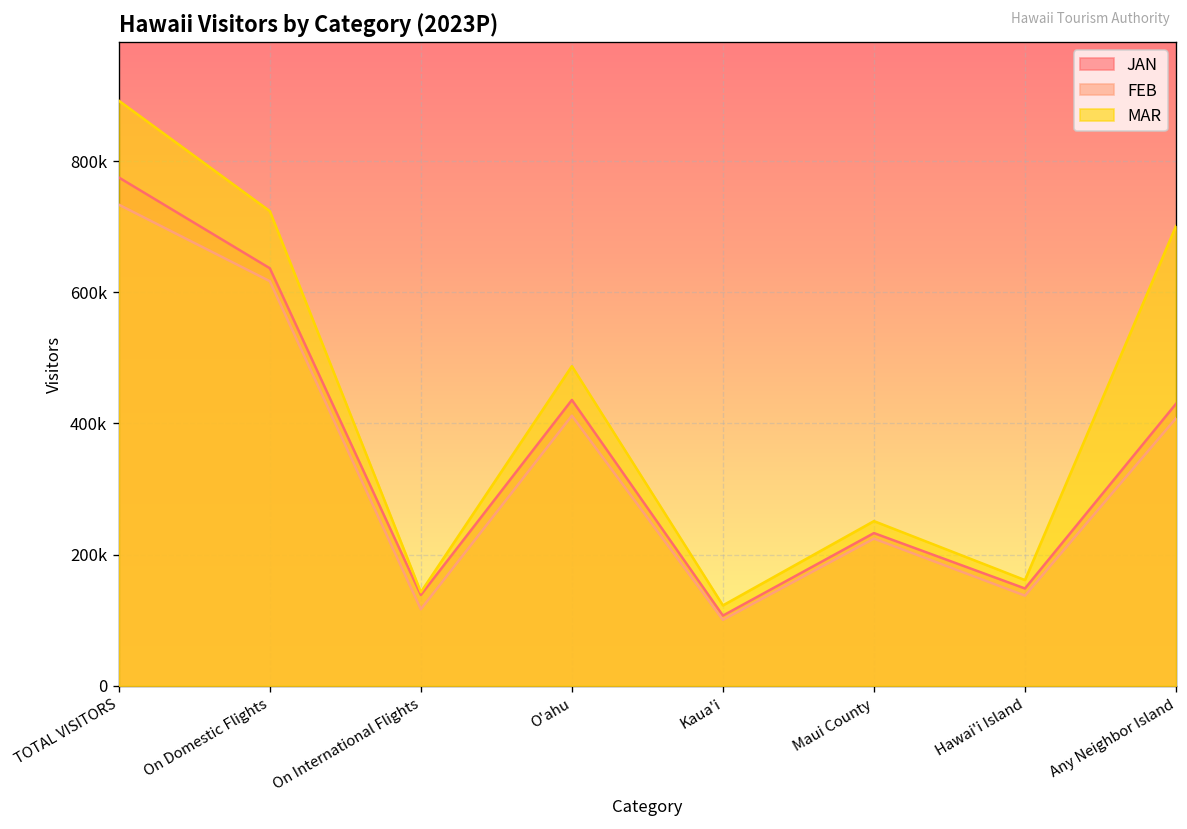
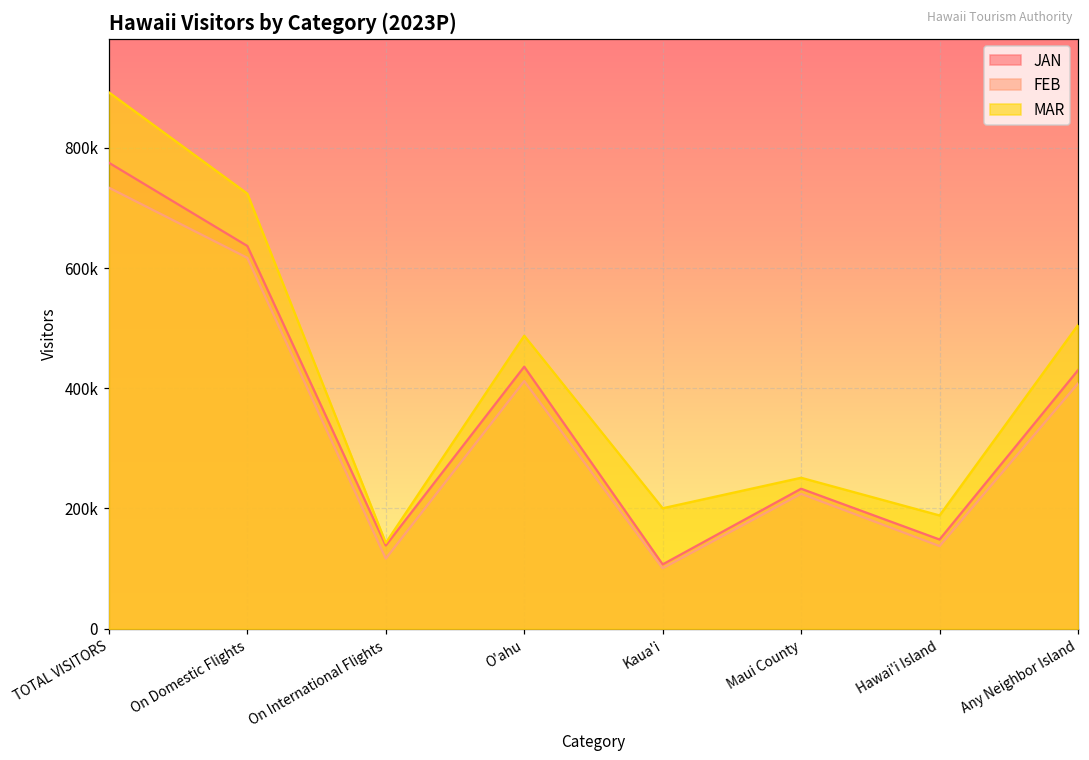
  {
    "MAR": {
      "TOTAL VISITORS": 890000,
      "On Domestic Flights": 720000,
      "O'ahu": 490000,
-     "Kaua'i": 120000,
+     "Kaua'i": 200000,
      "Maui County": 250000,
-     "Hawai'i Island": 160000,
-     "Any Neighbor Island": 700000
+     "Hawai'i Island": 190000,
+     "Any Neighbor Island": 510000
    }
  }
